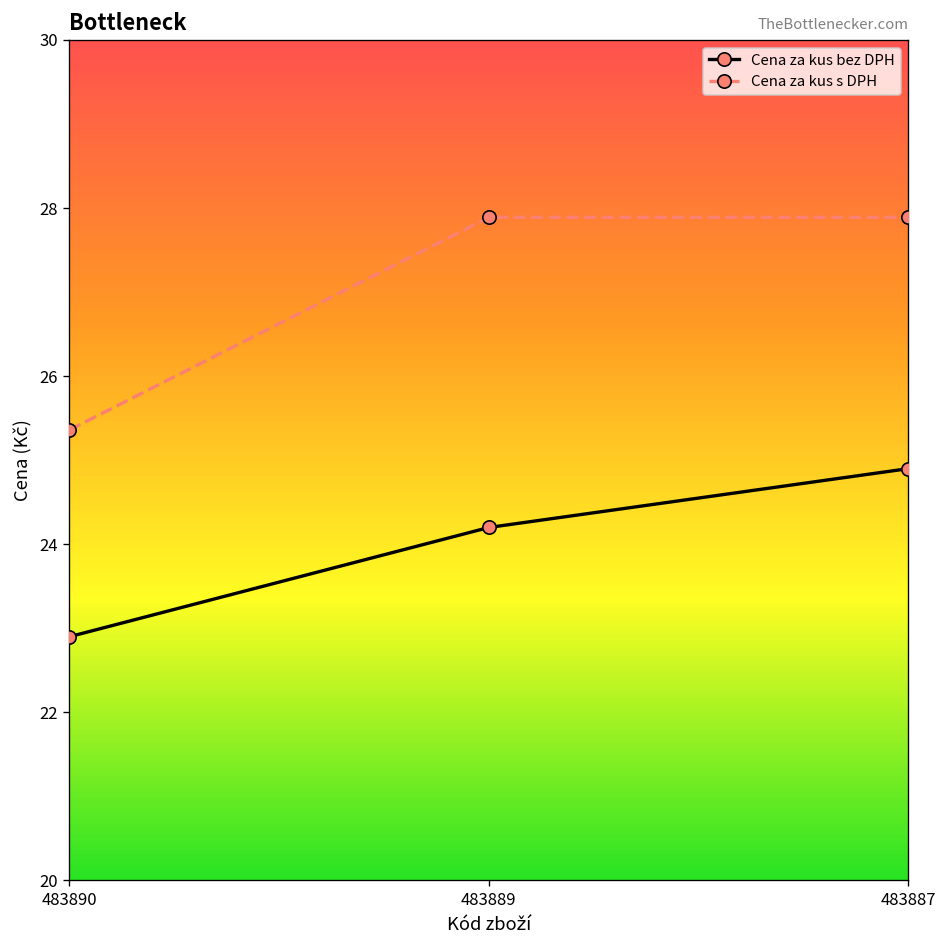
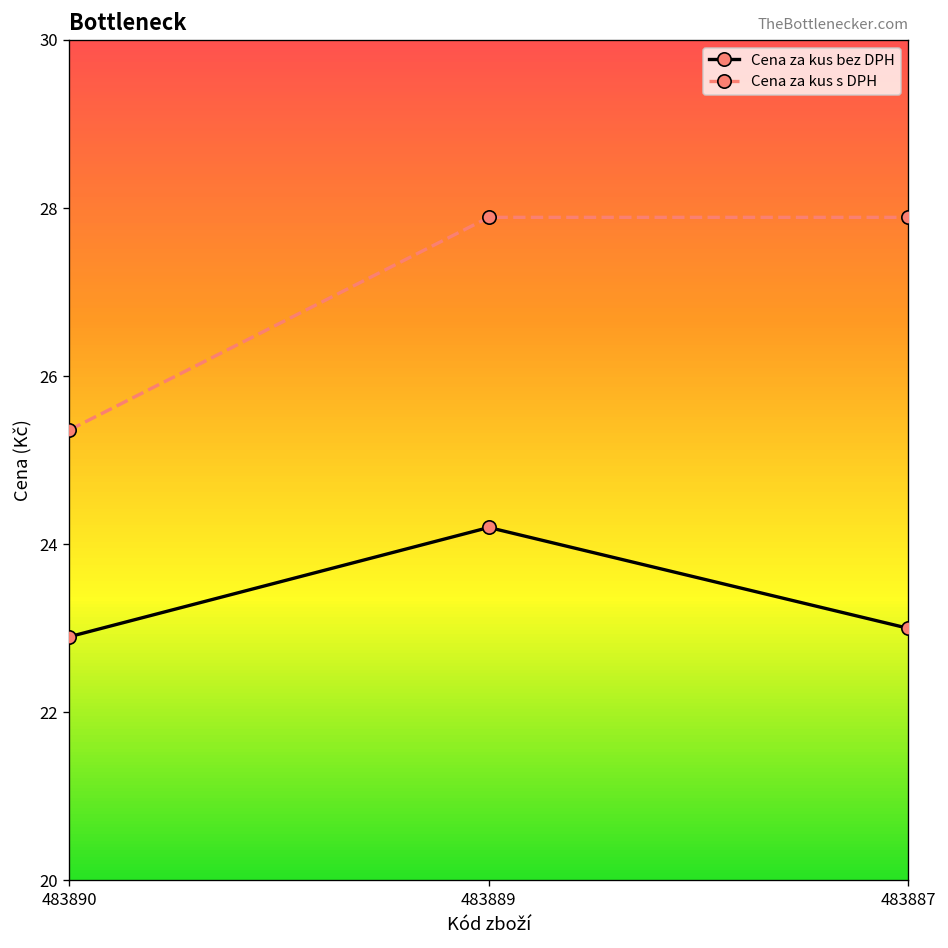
  {
    "Cena za kus bez DPH": {
      "483890": 22.9,
      "483889": 24.2,
-     "483887": 24.9
+     "483887": 23.0
    },
    "Cena za kus s DPH": {
      "483890": 25.4,
      "483889": 27.9,
      "483887": 27.9
    }
  }
